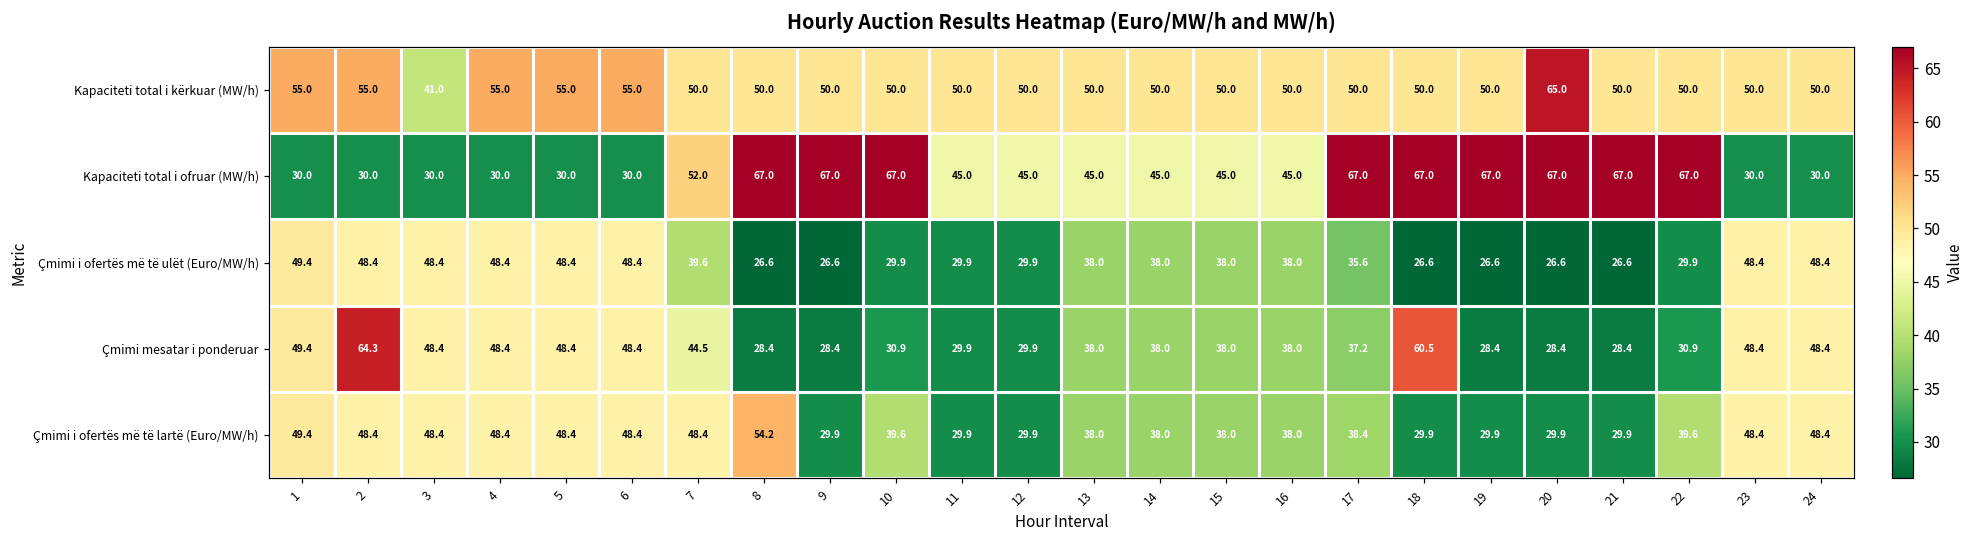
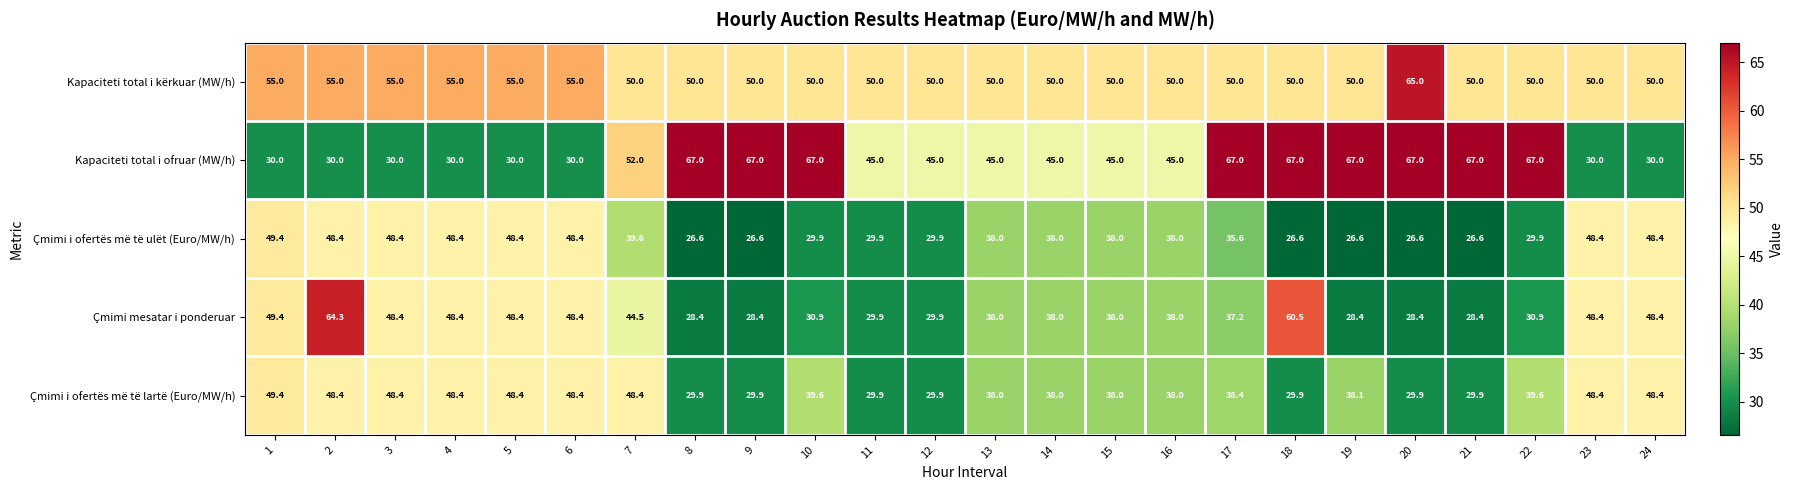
  {
    "Kapaciteti total i kërkuar (MW/h)": {
      "1": 55.0,
      "2": 55.0,
-     "3": 41.0,
+     "3": 55.0,
      "4": 55.0,
      "5": 55.0,
      "6": 55.0,
      "7": 50.0,
      "8": 50.0,
      "9": 50.0,
      "10": 50.0,
      "11": 50.0,
      "12": 50.0,
      "13": 50.0,
      "14": 50.0,
      "15": 50.0,
      "16": 50.0,
      "17": 50.0,
      "18": 50.0,
      "19": 50.0,
      "20": 65.0,
      "21": 50.0,
      "22": 50.0,
      "23": 50.0,
      "24": 50.0
    },
    "Kapaciteti total i ofruar (MW/h)": {
      "1": 30.0,
      "2": 30.0,
      "3": 30.0,
      "4": 30.0,
      "5": 30.0,
      "6": 30.0,
      "7": 52.0,
      "8": 67.0,
      "9": 67.0,
      "10": 67.0,
      "11": 45.0,
      "12": 45.0,
      "13": 45.0,
      "14": 45.0,
      "15": 45.0,
      "16": 45.0,
      "17": 67.0,
      "18": 67.0,
      "19": 67.0,
      "20": 67.0,
      "21": 67.0,
      "22": 67.0,
      "23": 30.0,
      "24": 30.0
    },
    "Çmimi i ofertës më të ulët (Euro/MW/h)": {
      "1": 49.4,
      "2": 48.4,
      "3": 48.4,
      "4": 48.4,
      "5": 48.4,
      "6": 48.4,
      "7": 39.6,
      "8": 26.6,
      "9": 26.6,
      "10": 29.9,
      "11": 29.9,
      "12": 29.9,
      "13": 38.0,
      "14": 38.0,
      "15": 38.0,
      "16": 38.0,
      "17": 35.6,
      "18": 26.6,
      "19": 26.6,
      "20": 26.6,
      "21": 26.6,
      "22": 29.9,
      "23": 48.4,
      "24": 48.4
    },
    "Çmimi mesatar i ponderuar": {
      "1": 49.4,
      "2": 64.3,
      "3": 48.4,
      "4": 48.4,
      "5": 48.4,
      "6": 48.4,
      "7": 44.5,
      "8": 28.4,
      "9": 28.4,
      "10": 30.9,
      "11": 29.9,
      "12": 29.9,
      "13": 38.0,
      "14": 38.0,
      "15": 38.0,
      "16": 38.0,
      "17": 37.2,
      "18": 60.5,
      "19": 28.4,
      "20": 28.4,
      "21": 28.4,
      "22": 30.9,
      "23": 48.4,
      "24": 48.4
    },
    "Çmimi i ofertës më të lartë (Euro/MW/h)": {
      "1": 49.4,
      "2": 48.4,
      "3": 48.4,
      "4": 48.4,
      "5": 48.4,
      "6": 48.4,
      "7": 48.4,
-     "8": 54.2,
+     "8": 29.9,
      "9": 29.9,
      "10": 39.6,
      "11": 29.9,
      "12": 29.9,
      "13": 38.0,
      "14": 38.0,
      "15": 38.0,
      "16": 38.0,
      "17": 38.4,
      "18": 29.9,
-     "19": 29.9,
+     "19": 38.1,
      "20": 29.9,
      "21": 29.9,
      "22": 39.6,
      "23": 48.4,
      "24": 48.4
    }
  }
